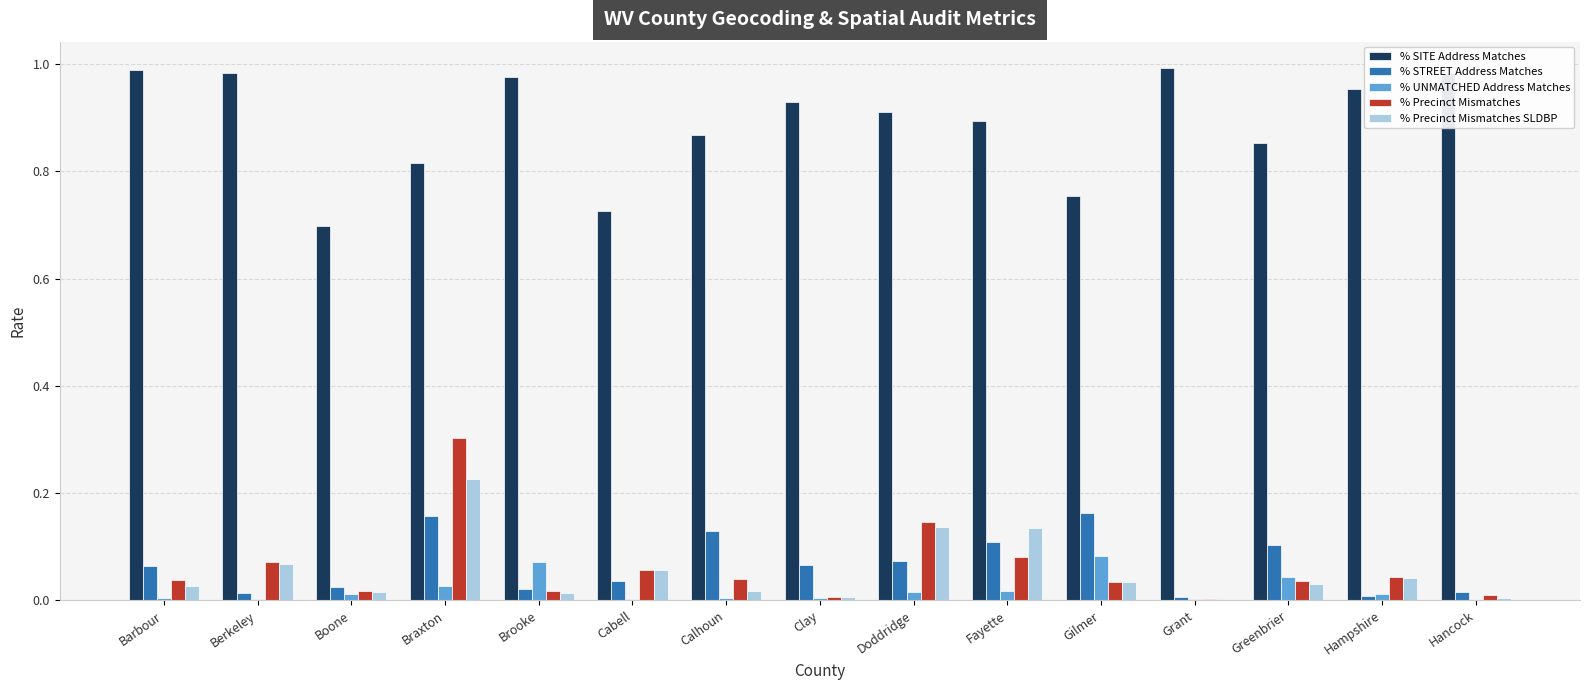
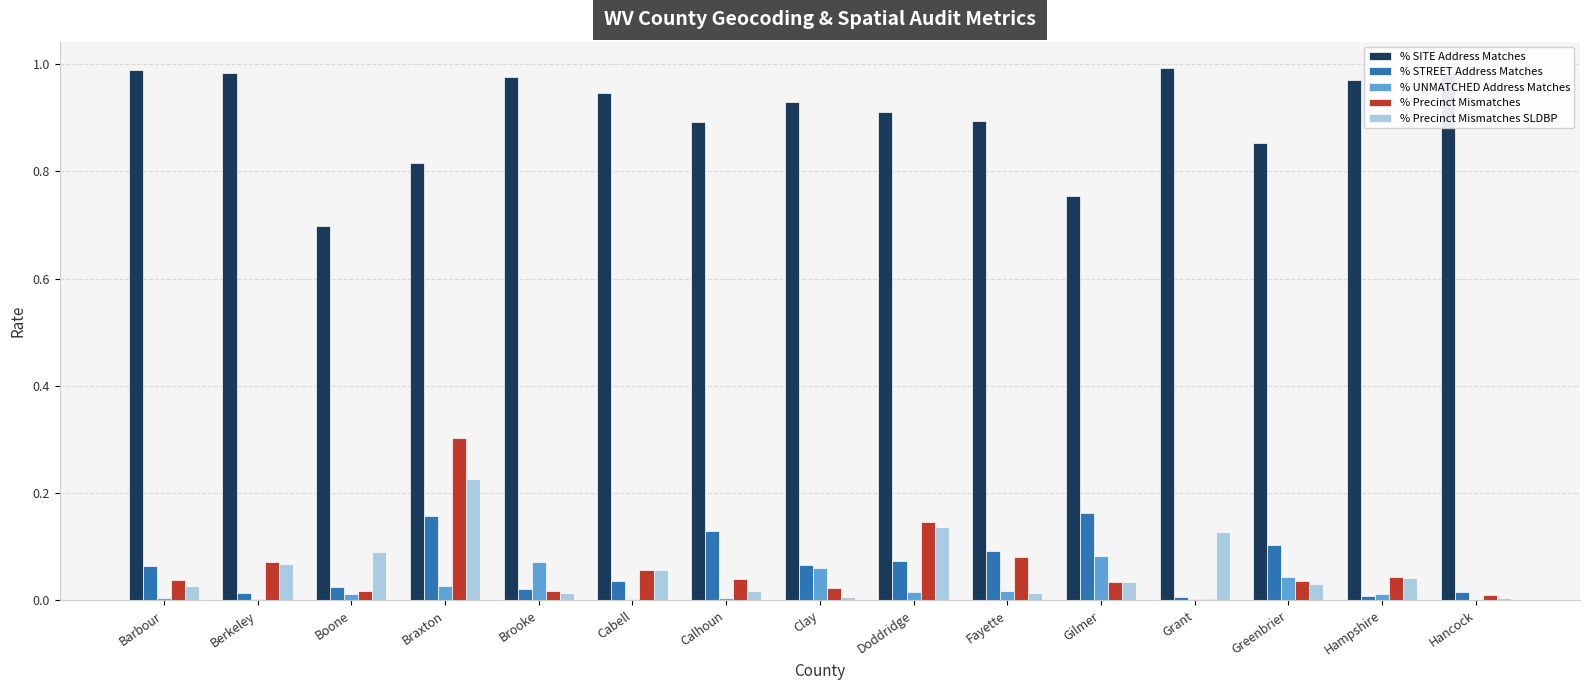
  {
    "% SITE Address Matches": {
      "Barbour": 0.99,
      "Berkeley": 0.98,
      "Boone": 0.70,
      "Braxton": 0.82,
      "Brooke": 0.98,
-     "Cabell": 0.73,
-     "Calhoun": 0.87,
+     "Cabell": 0.95,
+     "Calhoun": 0.89,
      "Clay": 0.93,
      "Doddridge": 0.91,
      "Fayette": 0.89,
      "Gilmer": 0.75,
      "Grant": 0.99,
      "Greenbrier": 0.85,
-     "Hampshire": 0.95
+     "Hampshire": 0.97
    },
    "% STREET Address Matches": {
      "Barbour": 0.06,
      "Berkeley": 0.01,
      "Boone": 0.02,
      "Braxton": 0.16,
      "Brooke": 0.02,
      "Cabell": 0.04,
      "Calhoun": 0.13,
      "Clay": 0.07,
      "Doddridge": 0.07,
-     "Fayette": 0.11,
+     "Fayette": 0.09,
      "Gilmer": 0.16,
      "Grant": 0.01,
      "Greenbrier": 0.10,
      "Hampshire": 0.01,
      "Hancock": 0.02
    },
    "% UNMATCHED Address Matches": {
      "Boone": 0.01,
      "Braxton": 0.03,
      "Brooke": 0.07,
-     "Clay": 0.00,
+     "Clay": 0.06,
      "Doddridge": 0.02,
      "Fayette": 0.02,
      "Gilmer": 0.08,
      "Greenbrier": 0.04,
      "Hampshire": 0.01
    },
    "% Precinct Mismatches": {
      "Barbour": 0.04,
      "Berkeley": 0.07,
      "Boone": 0.02,
      "Braxton": 0.30,
      "Brooke": 0.02,
      "Cabell": 0.06,
      "Calhoun": 0.04,
-     "Clay": 0.01,
+     "Clay": 0.02,
      "Doddridge": 0.15,
      "Fayette": 0.08,
      "Gilmer": 0.04,
      "Greenbrier": 0.04,
      "Hampshire": 0.04,
      "Hancock": 0.01
    },
    "% Precinct Mismatches SLDBP": {
      "Barbour": 0.03,
      "Berkeley": 0.07,
-     "Boone": 0.02,
+     "Boone": 0.09,
      "Braxton": 0.23,
      "Brooke": 0.01,
      "Cabell": 0.06,
      "Calhoun": 0.02,
      "Clay": 0.01,
      "Doddridge": 0.14,
-     "Fayette": 0.13,
+     "Fayette": 0.01,
      "Gilmer": 0.04,
-     "Grant": 0.00,
+     "Grant": 0.13,
      "Greenbrier": 0.03,
      "Hampshire": 0.04,
      "Hancock": 0.01
    }
  }
